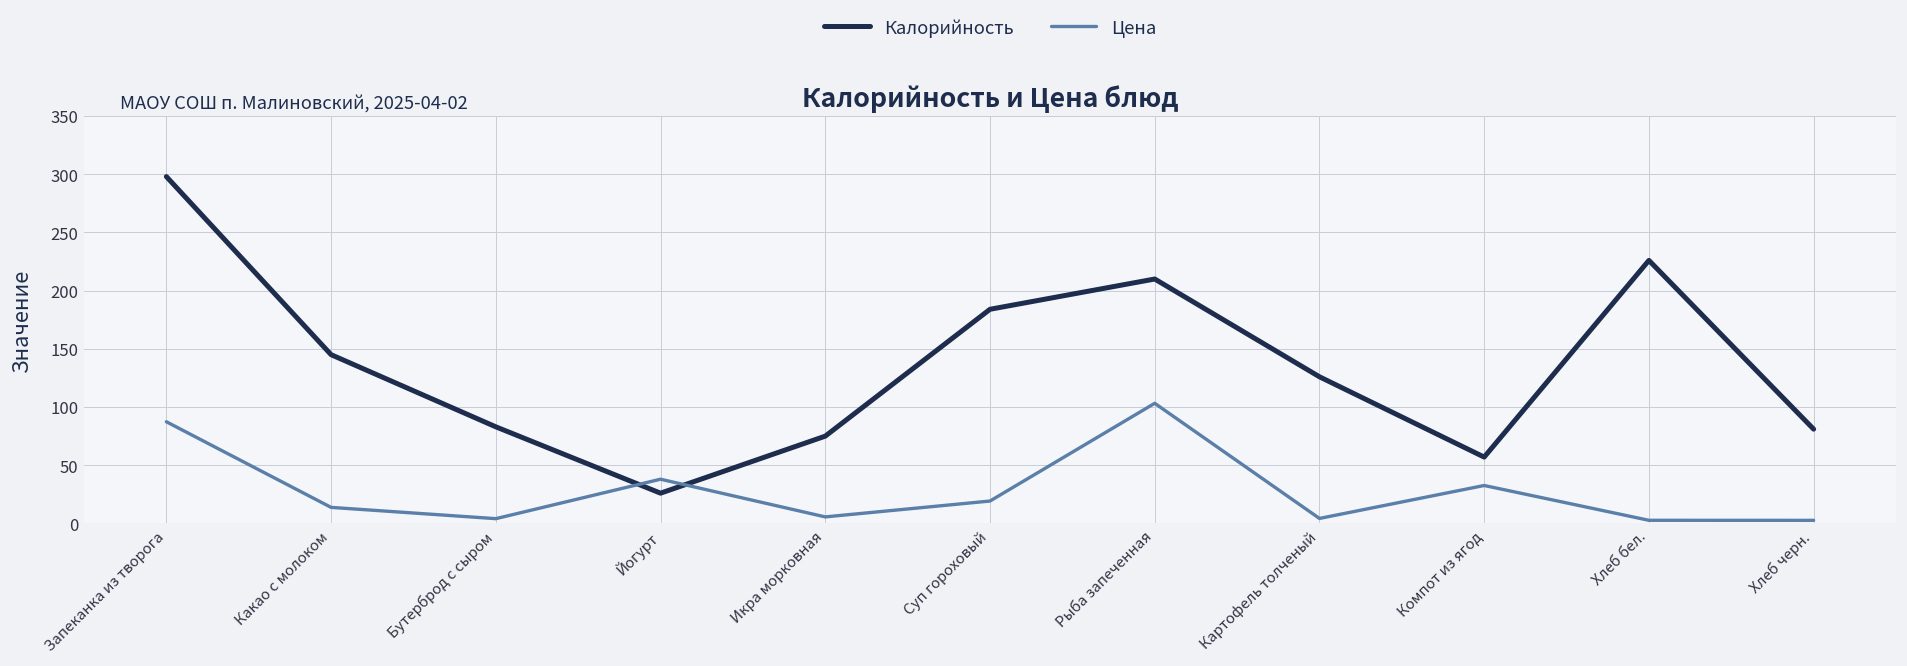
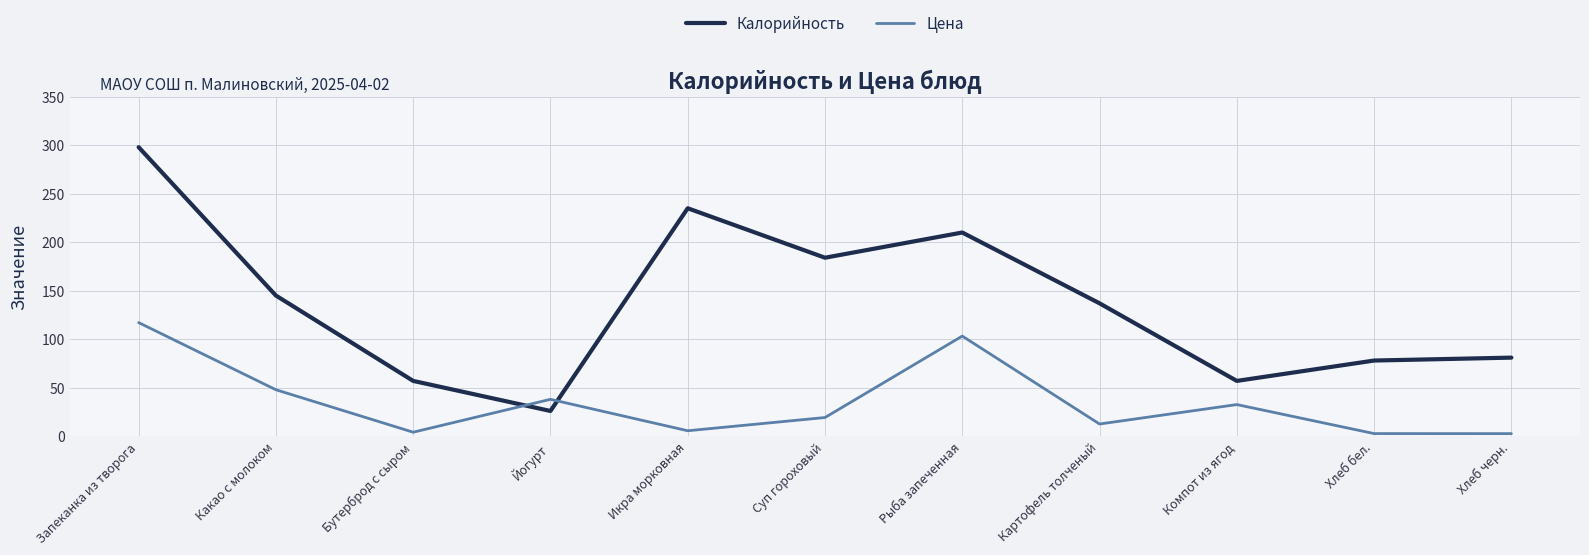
  {
    "Калорийность": {
      "Запеканка из творога": 300,
      "Какао с молоком": 150,
-     "Бутерброд с сыром": 80,
+     "Бутерброд с сыром": 60,
      "Йогурт": 30,
-     "Икра морковная": 80,
+     "Икра морковная": 240,
      "Суп гороховый": 180,
      "Рыба запеченная": 210,
-     "Картофель толченый": 130,
+     "Картофель толченый": 140,
      "Компот из ягод": 60,
-     "Хлеб бел.": 230,
+     "Хлеб бел.": 80,
      "Хлеб черн.": 80
    },
    "Цена": {
-     "Запеканка из творога": 90,
-     "Какао с молоком": 10,
+     "Запеканка из творога": 120,
+     "Какао с молоком": 50,
      "Бутерброд с сыром": 0,
      "Йогурт": 40,
      "Икра морковная": 10,
      "Суп гороховый": 20,
      "Рыба запеченная": 100,
-     "Картофель толченый": 0,
+     "Картофель толченый": 10,
      "Компот из ягод": 30,
      "Хлеб бел.": 0,
      "Хлеб черн.": 0
    }
  }
